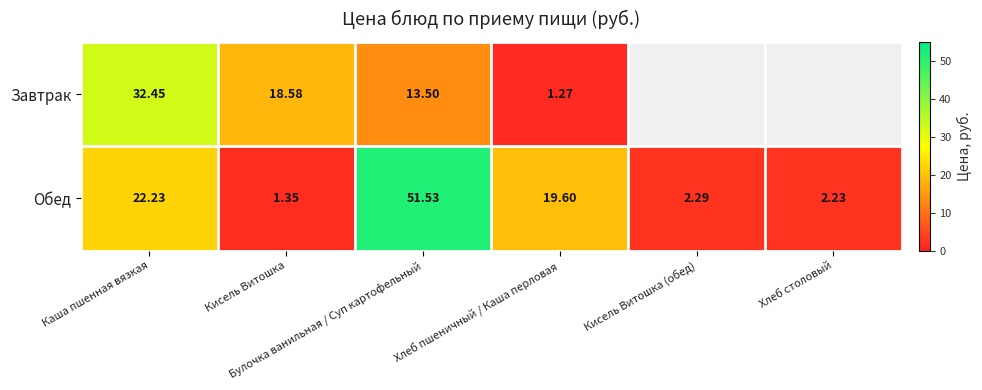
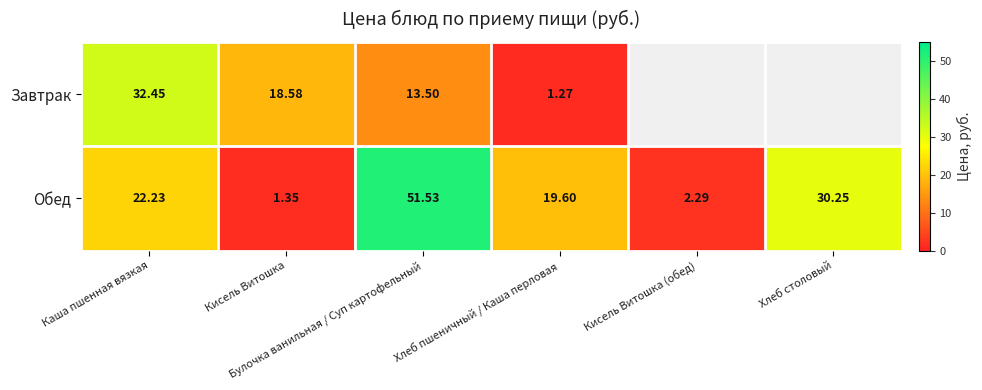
  {
    "Завтрак": {
      "Каша пшенная вязкая": 32.45,
      "Кисель Витошка": 18.58,
      "Булочка ванильная / Суп картофельный": 13.50,
      "Хлеб пшеничный / Каша перловая": 1.27
    },
    "Обед": {
      "Каша пшенная вязкая": 22.23,
      "Кисель Витошка": 1.35,
      "Булочка ванильная / Суп картофельный": 51.53,
      "Хлеб пшеничный / Каша перловая": 19.60,
      "Кисель Витошка (обед)": 2.29,
-     "Хлеб столовый": 2.23
+     "Хлеб столовый": 30.25
    }
  }
